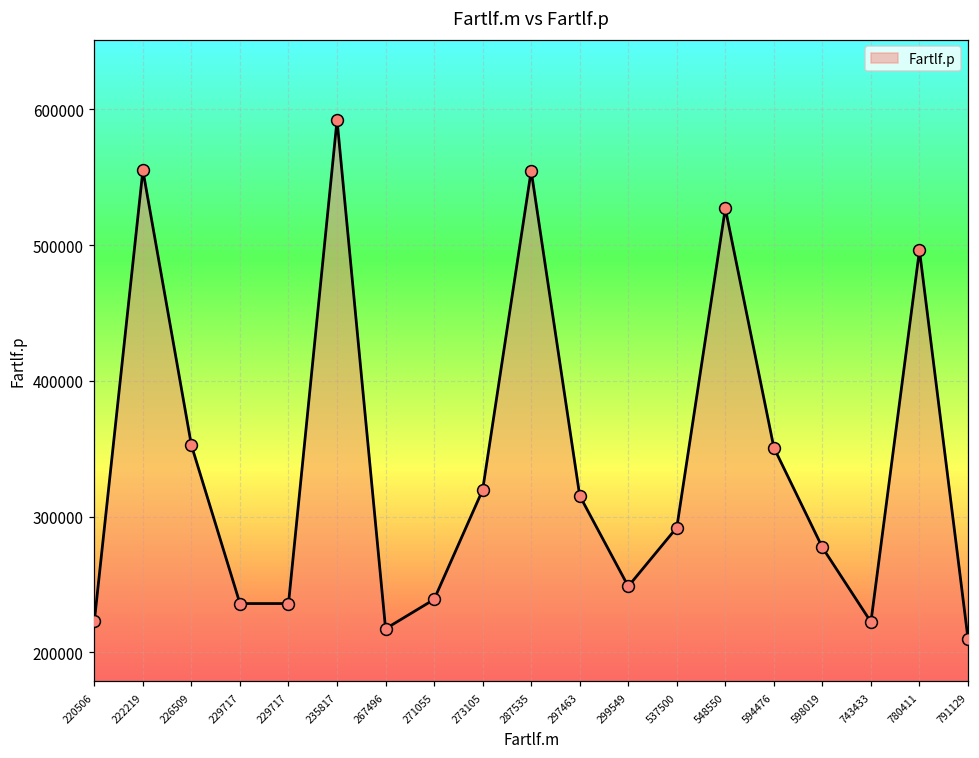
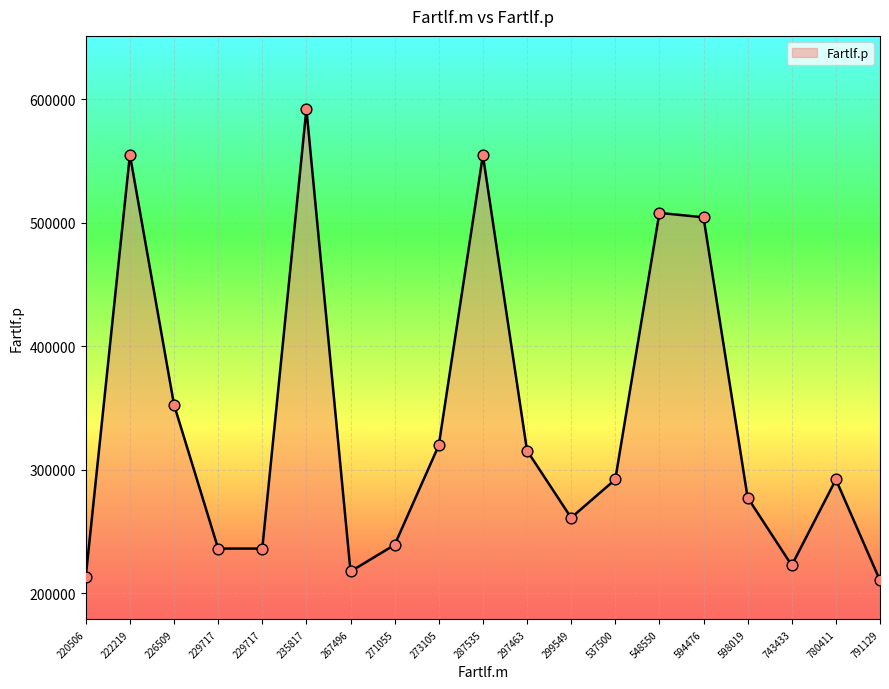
  {
-   "220506": 223000,
+   "220506": 213000,
    "222219": 555000,
    "226509": 353000,
    "235817": 592000,
    "267496": 217000,
    "271055": 239000,
    "273105": 320000,
    "287535": 555000,
    "297463": 315000,
-   "299549": 249000,
+   "299549": 261000,
    "537500": 292000,
-   "548550": 527000,
-   "594476": 351000,
+   "548550": 508000,
+   "594476": 504000,
    "598019": 277000,
    "743433": 222000,
-   "780411": 496000,
+   "780411": 292000,
    "791129": 210000
  }
